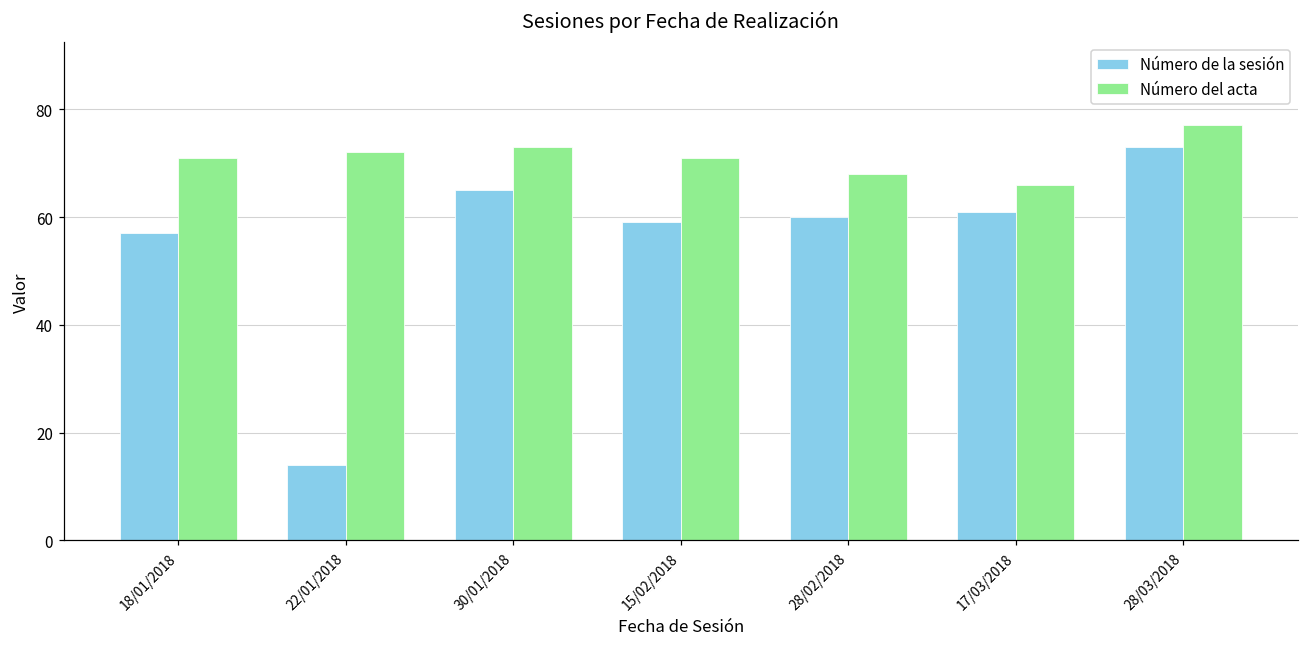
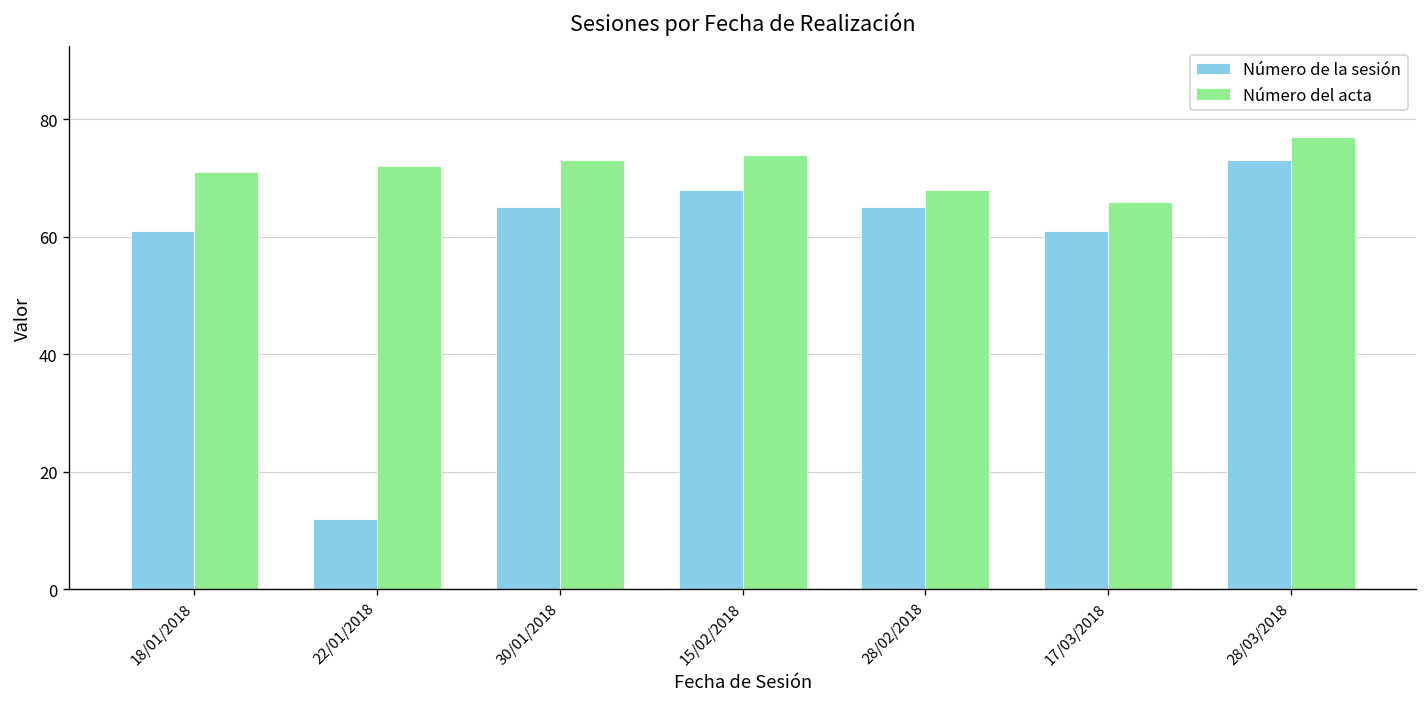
  {
    "Número de la sesión": {
-     "18/01/2018": 57,
-     "22/01/2018": 14,
+     "18/01/2018": 61,
+     "22/01/2018": 12,
      "30/01/2018": 65,
-     "15/02/2018": 59,
-     "28/02/2018": 60,
+     "15/02/2018": 68,
+     "28/02/2018": 65,
      "17/03/2018": 61,
      "28/03/2018": 73
    },
    "Número del acta": {
      "18/01/2018": 71,
      "22/01/2018": 72,
      "30/01/2018": 73,
-     "15/02/2018": 71,
+     "15/02/2018": 74,
      "28/02/2018": 68,
      "17/03/2018": 66,
      "28/03/2018": 77
    }
  }
